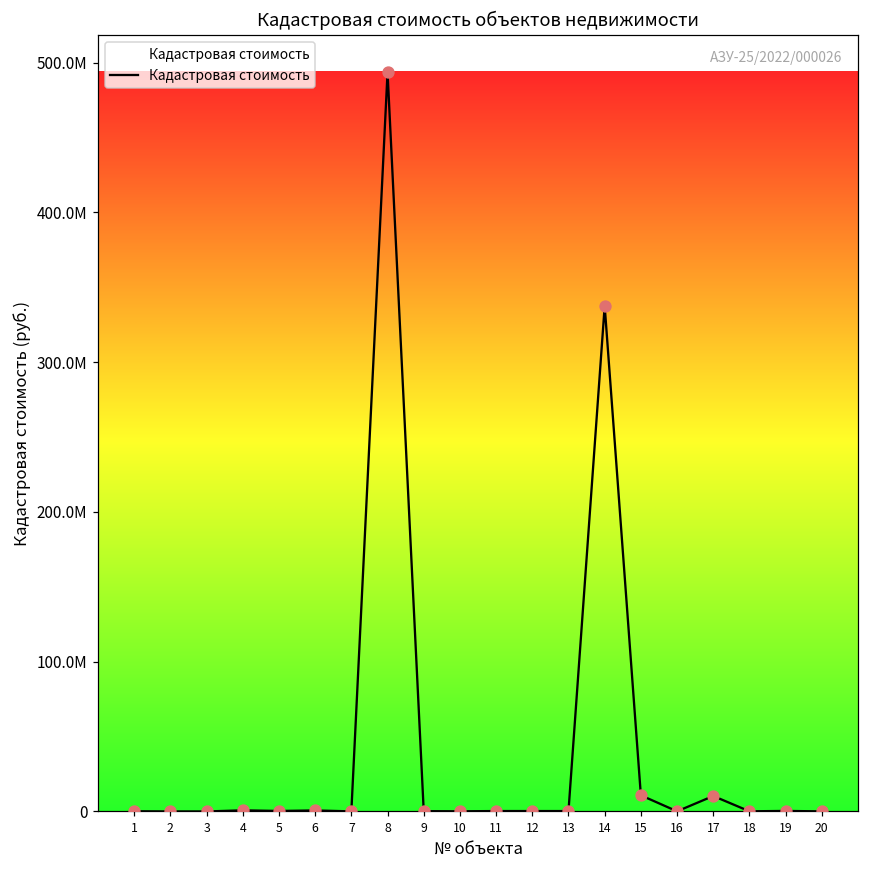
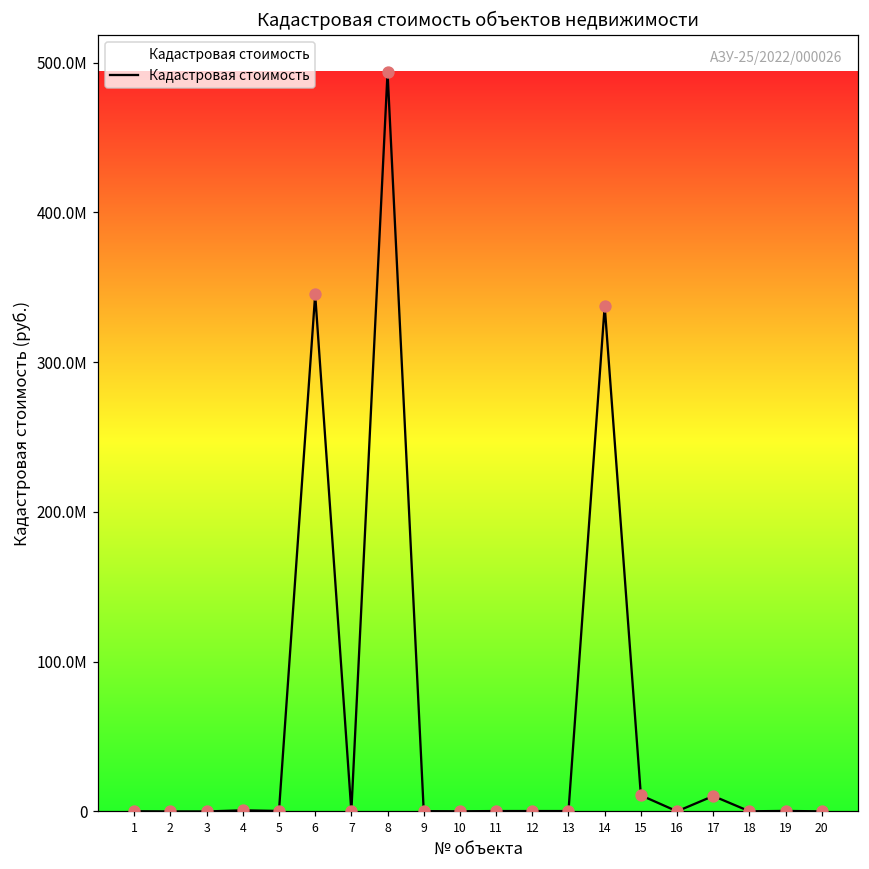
  {
    "1": 0,
    "2": 0,
    "3": 0,
    "4": 1000000,
    "5": 0,
-   "6": 1000000,
+   "6": 345000000,
    "7": 0,
    "8": 494000000,
    "9": 0,
    "10": 0,
    "11": 0,
    "12": 0,
    "13": 0,
    "14": 338000000,
    "15": 11000000,
    "16": 0,
    "17": 10000000,
    "18": 0,
    "19": 0,
    "20": 0
  }
